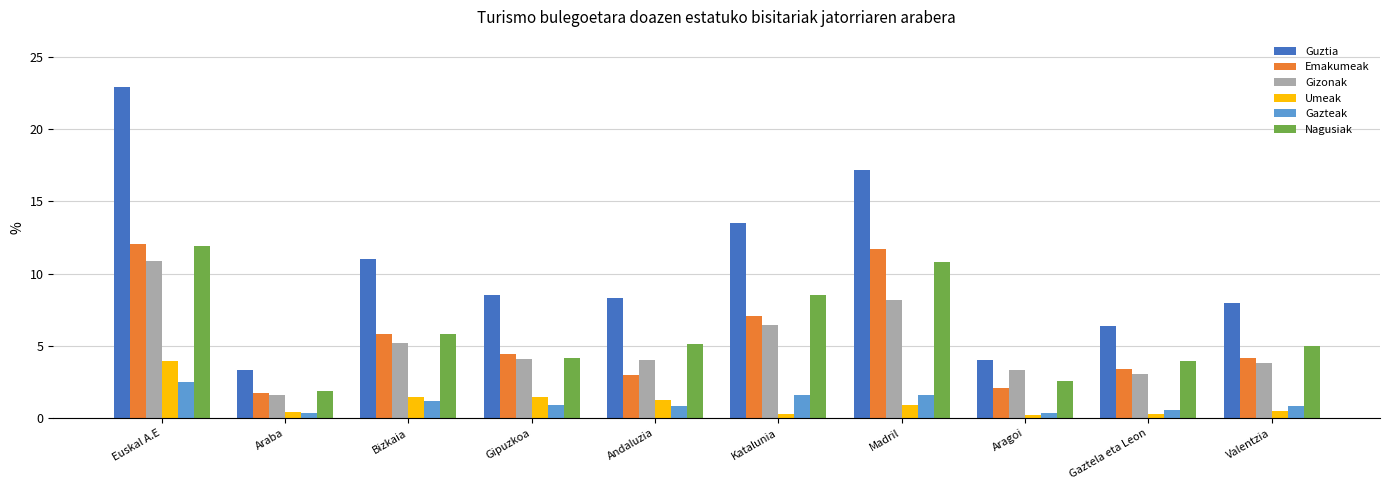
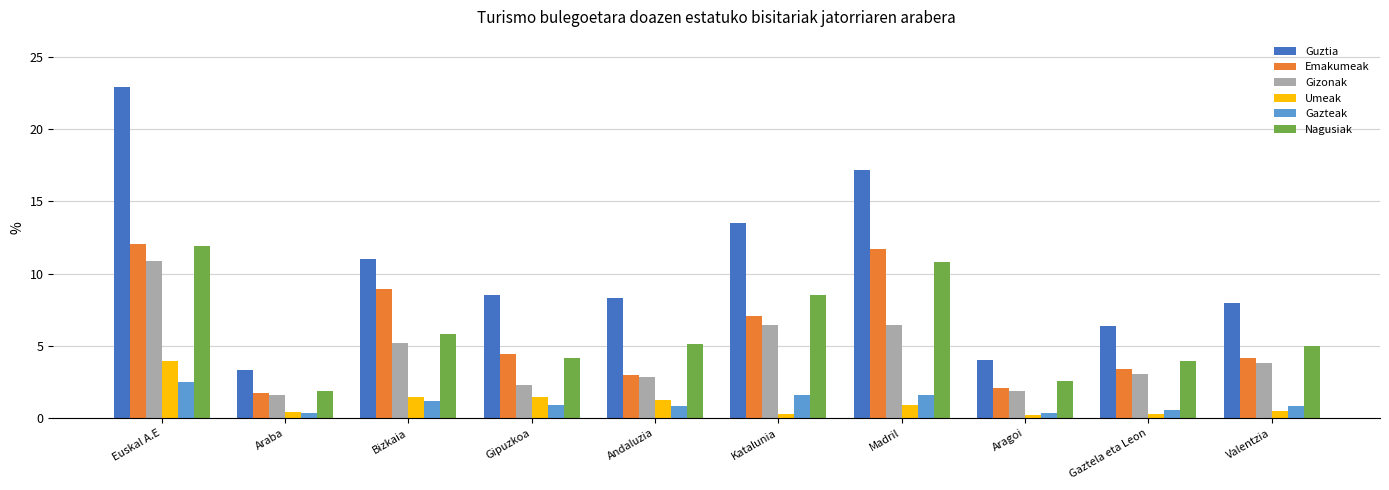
  {
    "Emakumeak": {
      "Euskal A.E": 12.1,
      "Araba": 1.8,
-     "Bizkaia": 5.8,
+     "Bizkaia": 8.9,
      "Gipuzkoa": 4.5,
      "Andaluzia": 3.0,
      "Katalunia": 7.1,
      "Madril": 11.7,
      "Aragoi": 2.1,
      "Gaztela eta Leon": 3.4,
      "Valentzia": 4.2
    },
    "Gizonak": {
      "Euskal A.E": 10.9,
      "Araba": 1.6,
      "Bizkaia": 5.2,
-     "Gipuzkoa": 4.1,
-     "Andaluzia": 4.0,
+     "Gipuzkoa": 2.3,
+     "Andaluzia": 2.9,
      "Katalunia": 6.4,
-     "Madril": 8.2,
-     "Aragoi": 3.3,
+     "Madril": 6.5,
+     "Aragoi": 1.9,
      "Gaztela eta Leon": 3.0,
      "Valentzia": 3.8
    },
    "Umeak": {
      "Euskal A.E": 4.0,
      "Araba": 0.5,
      "Bizkaia": 1.5,
      "Gipuzkoa": 1.5,
      "Andaluzia": 1.3,
      "Katalunia": 0.3,
      "Madril": 0.9,
      "Aragoi": 0.2,
      "Gaztela eta Leon": 0.3,
      "Valentzia": 0.5
    },
    "Nagusiak": {
      "Euskal A.E": 11.9,
      "Araba": 1.9,
      "Bizkaia": 5.8,
      "Gipuzkoa": 4.2,
      "Andaluzia": 5.1,
      "Katalunia": 8.6,
      "Madril": 10.8,
      "Aragoi": 2.6,
      "Gaztela eta Leon": 3.9,
      "Valentzia": 5.0
    }
  }
